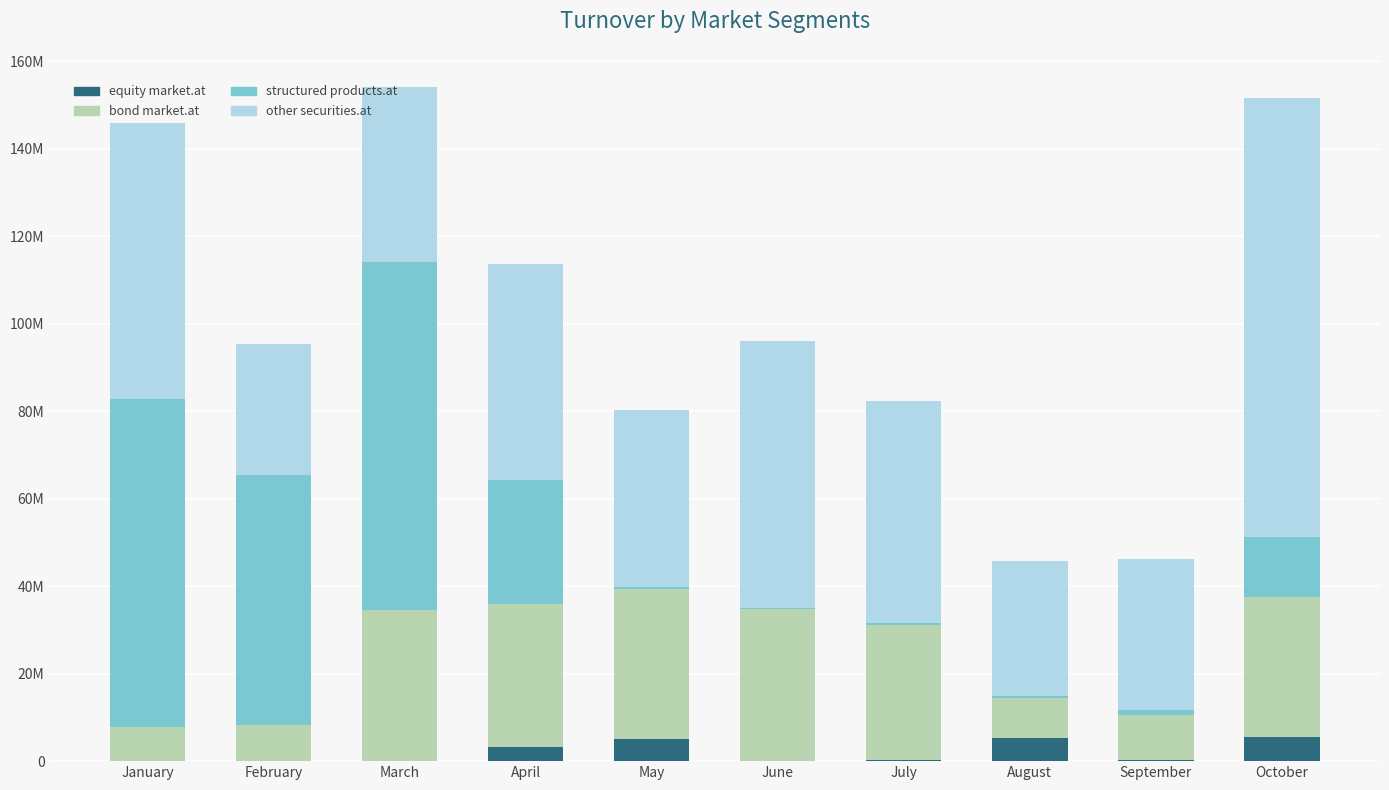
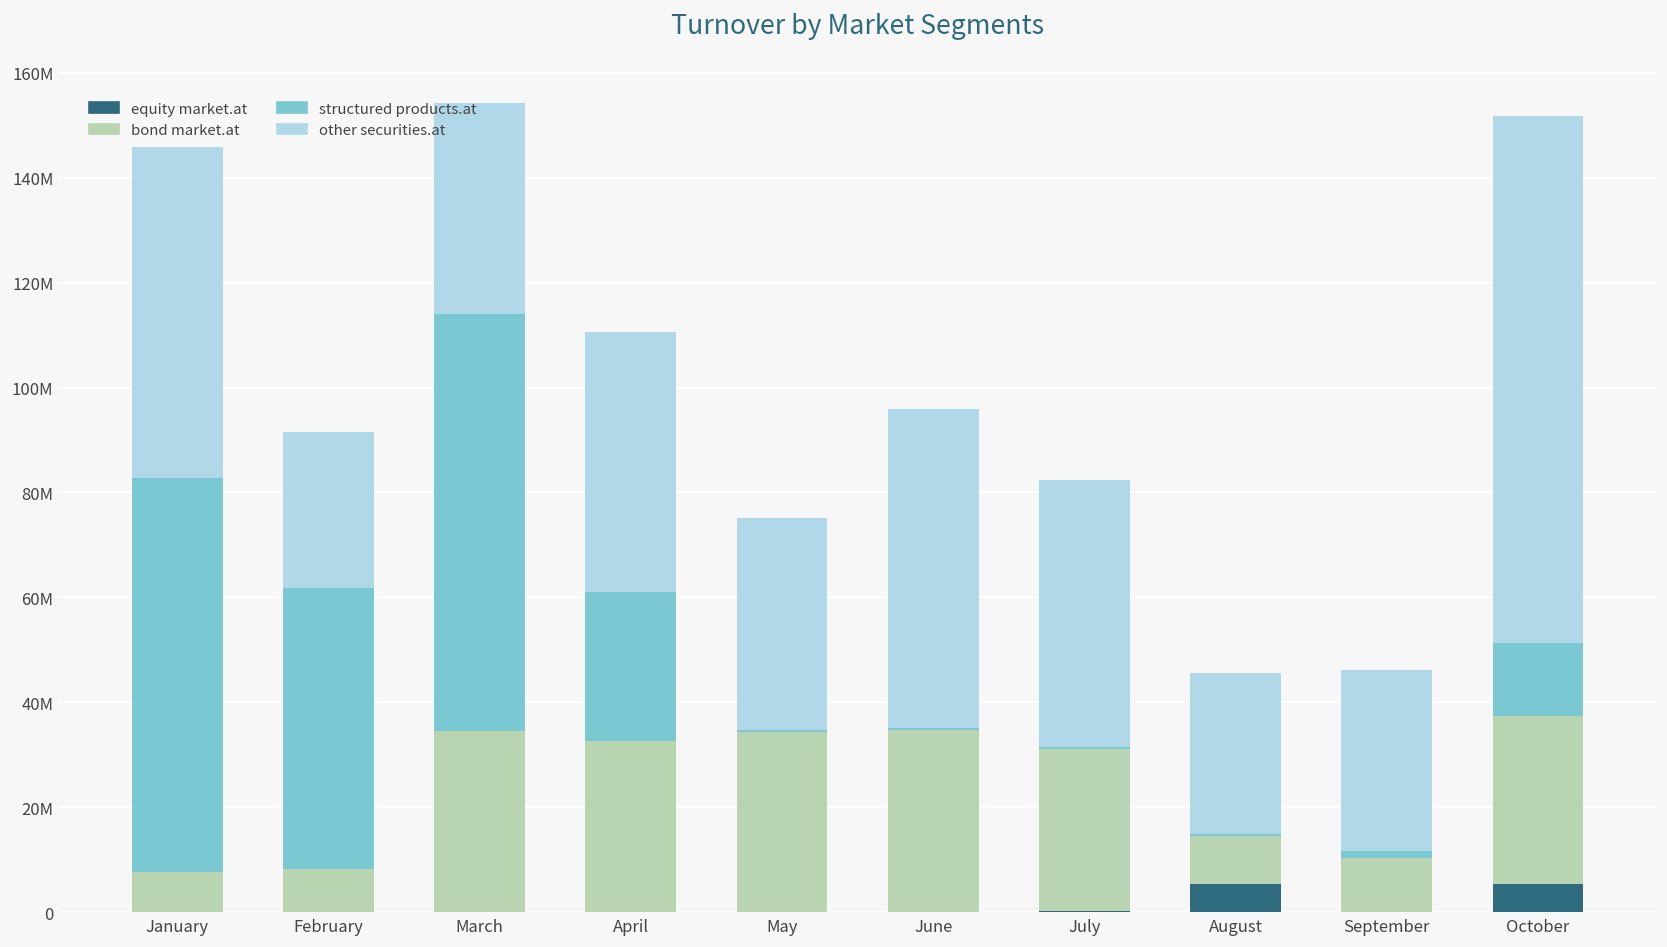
  {
    "equity market.at": {
-     "April": 3000000,
-     "May": 5000000,
+     "April": 0,
+     "May": 0,
      "August": 5000000,
      "October": 5000000
    },
    "structured products.at": {
      "January": 75000000,
-     "February": 57000000,
+     "February": 53000000,
      "March": 79000000,
      "April": 28000000,
      "September": 1000000,
      "October": 14000000
    }
  }
